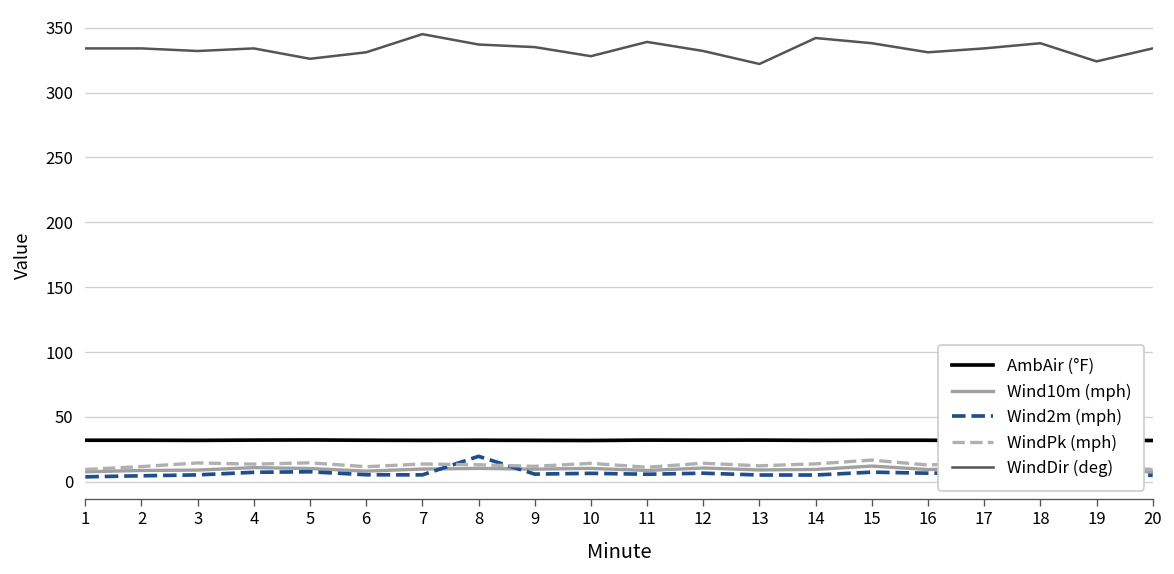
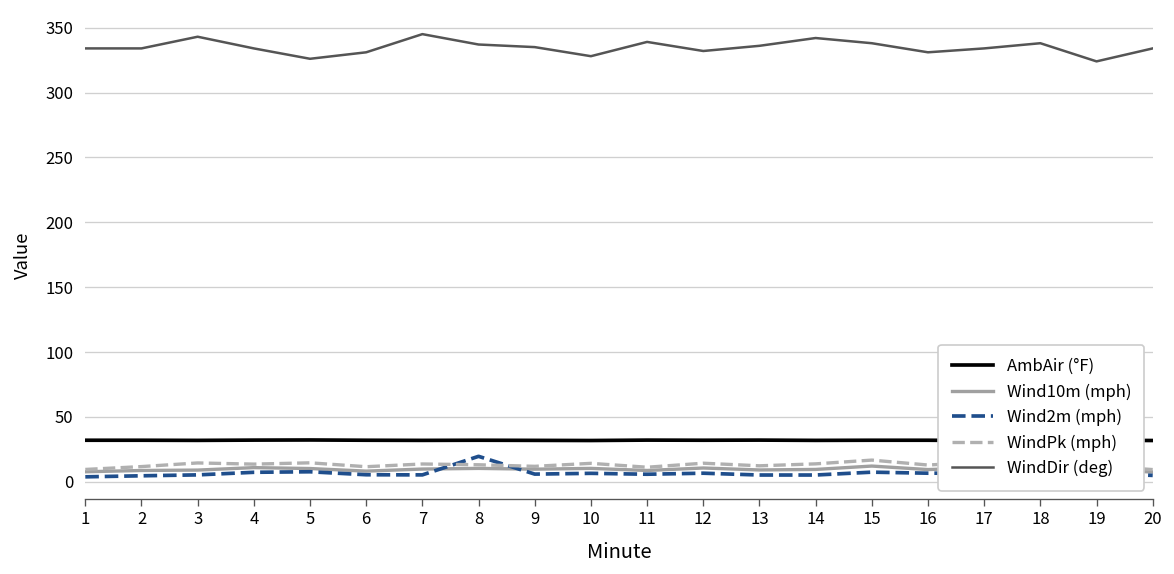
  {
    "AmbAir (°F)": {
      "1": 32,
      "2": 32,
      "3": 32,
      "4": 32,
      "5": 32,
      "6": 32,
      "7": 32,
      "8": 32,
      "9": 32,
      "10": 32,
      "11": 32,
      "12": 32,
      "13": 32,
      "14": 32,
      "15": 32,
      "16": 32,
      "20": 32
    },
    "Wind2m (mph)": {
      "1": 4,
      "2": 5,
      "3": 5,
      "4": 7,
      "5": 8,
      "6": 5,
      "7": 5,
      "8": 20,
      "9": 6,
      "10": 7,
      "11": 6,
      "12": 7,
      "13": 5,
      "14": 5,
      "15": 7,
      "16": 7,
      "20": 5
    },
    "WindDir (deg)": {
      "1": 334,
      "2": 334,
-     "3": 332,
+     "3": 343,
      "4": 334,
      "5": 326,
      "6": 331,
      "7": 345,
      "8": 337,
      "9": 335,
      "10": 328,
      "11": 339,
      "12": 332,
-     "13": 322,
+     "13": 336,
      "14": 342,
      "15": 338,
      "16": 331,
      "17": 334,
      "18": 338,
      "19": 324,
      "20": 334
    }
  }
